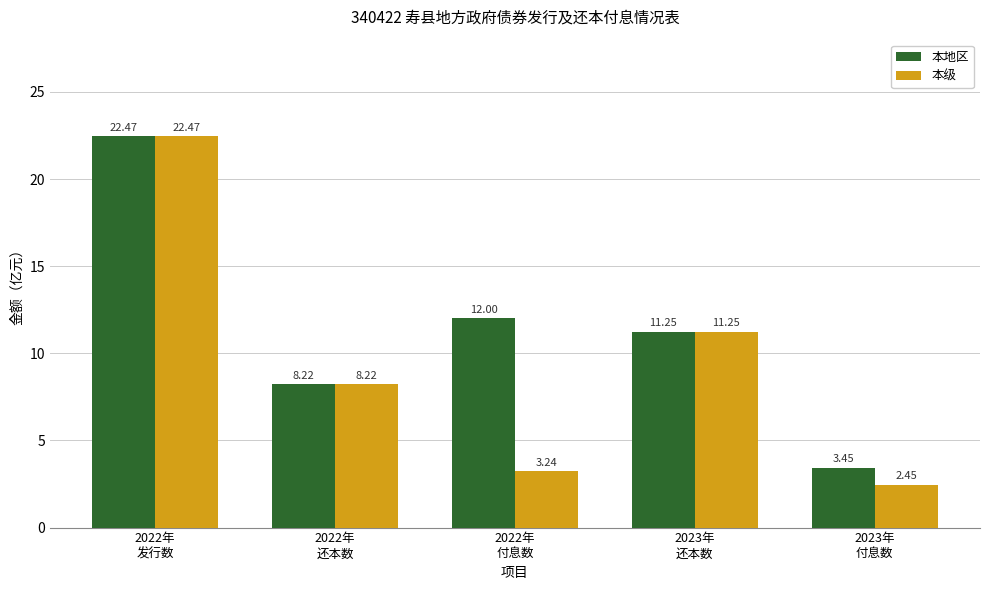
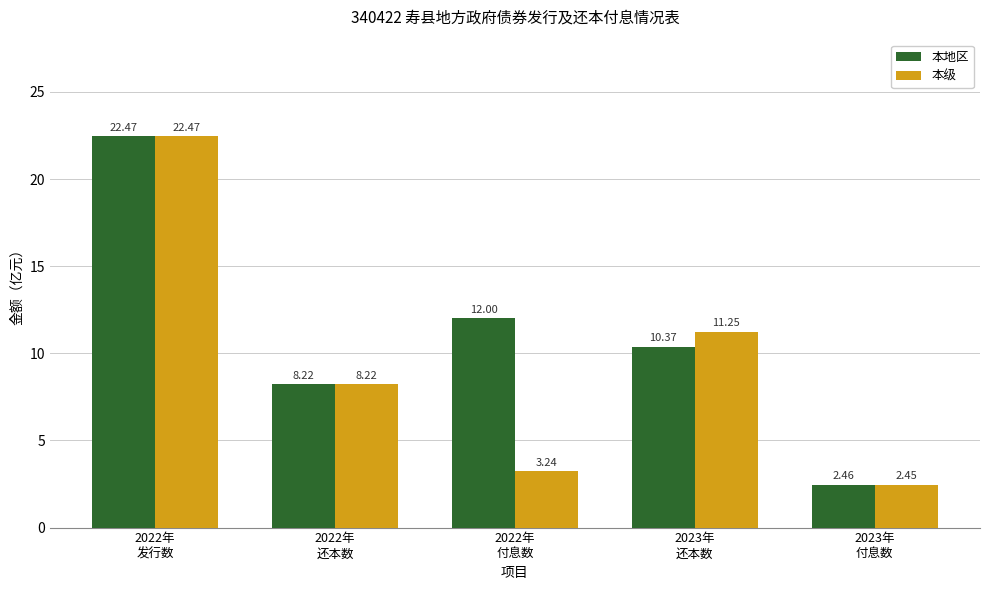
  {
    "本地区": {
      "2022年 发行数": 22.47,
      "2022年 还本数": 8.22,
      "2022年 付息数": 12.00,
-     "2023年 还本数": 11.25,
-     "2023年 付息数": 3.45
+     "2023年 还本数": 10.37,
+     "2023年 付息数": 2.46
    },
    "本级": {
      "2022年 发行数": 22.47,
      "2022年 还本数": 8.22,
      "2022年 付息数": 3.24,
      "2023年 还本数": 11.25,
      "2023年 付息数": 2.45
    }
  }
